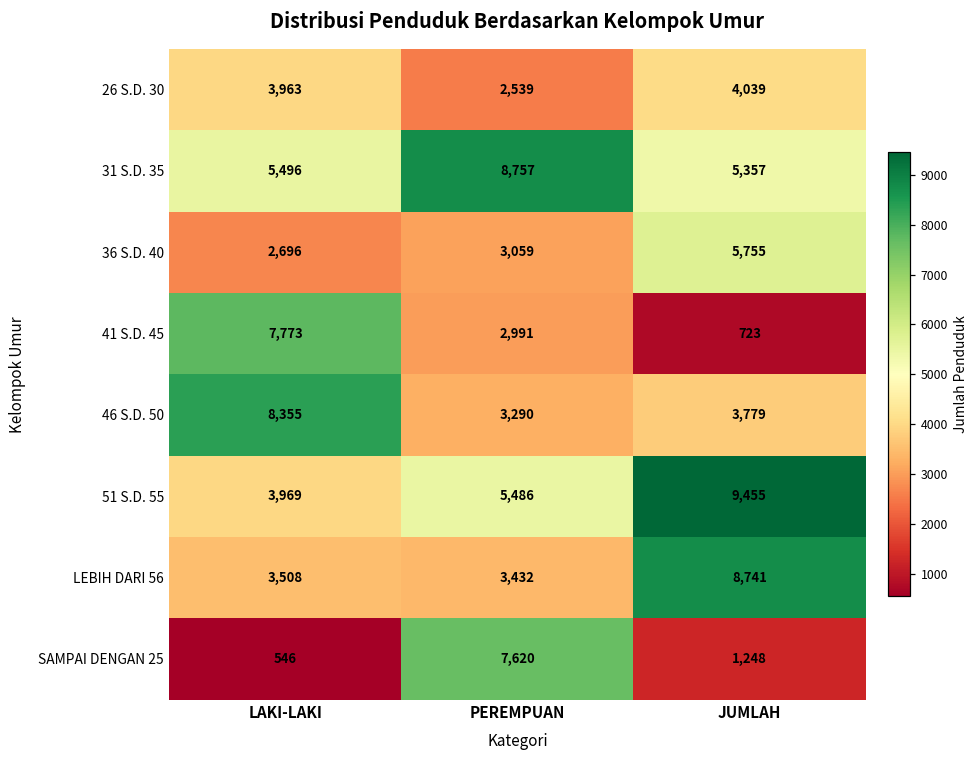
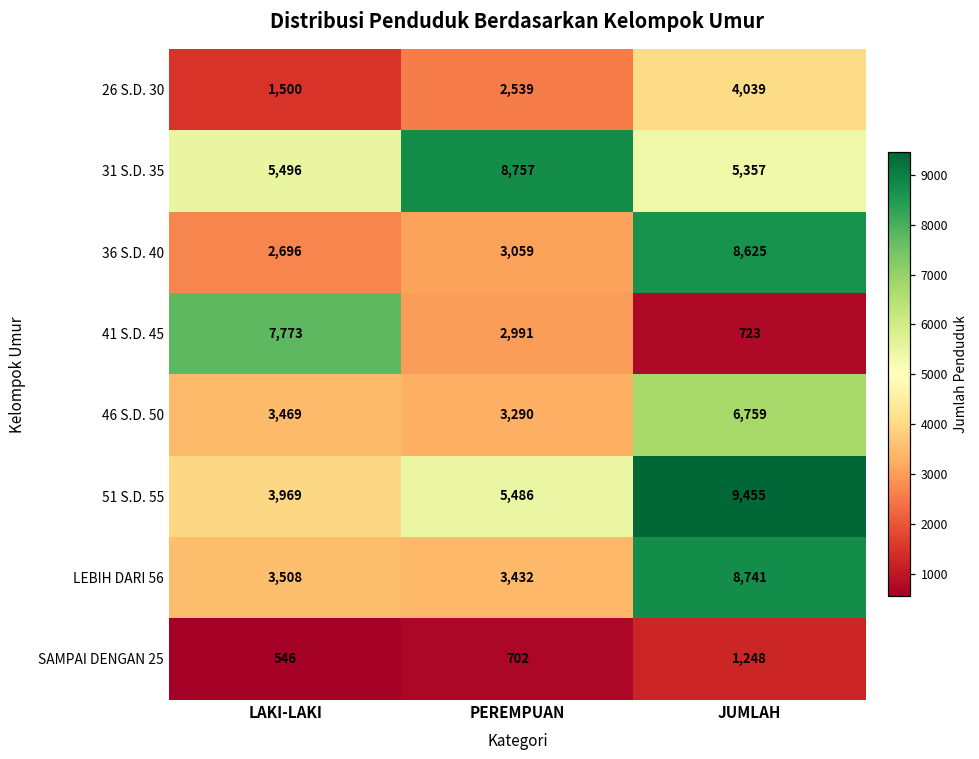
  {
    "26 S.D. 30": {
-     "LAKI-LAKI": "3,963",
+     "LAKI-LAKI": "1,500",
      "PEREMPUAN": "2,539",
      "JUMLAH": "4,039"
    },
    "31 S.D. 35": {
      "LAKI-LAKI": "5,496",
      "PEREMPUAN": "8,757",
      "JUMLAH": "5,357"
    },
    "36 S.D. 40": {
      "LAKI-LAKI": "2,696",
      "PEREMPUAN": "3,059",
-     "JUMLAH": "5,755"
+     "JUMLAH": "8,625"
    },
    "41 S.D. 45": {
      "LAKI-LAKI": "7,773",
      "PEREMPUAN": "2,991",
      "JUMLAH": "723"
    },
    "46 S.D. 50": {
-     "LAKI-LAKI": "8,355",
+     "LAKI-LAKI": "3,469",
      "PEREMPUAN": "3,290",
-     "JUMLAH": "3,779"
+     "JUMLAH": "6,759"
    },
    "51 S.D. 55": {
      "LAKI-LAKI": "3,969",
      "PEREMPUAN": "5,486",
      "JUMLAH": "9,455"
    },
    "LEBIH DARI 56": {
      "LAKI-LAKI": "3,508",
      "PEREMPUAN": "3,432",
      "JUMLAH": "8,741"
    },
    "SAMPAI DENGAN 25": {
      "LAKI-LAKI": "546",
-     "PEREMPUAN": "7,620",
+     "PEREMPUAN": "702",
      "JUMLAH": "1,248"
    }
  }
